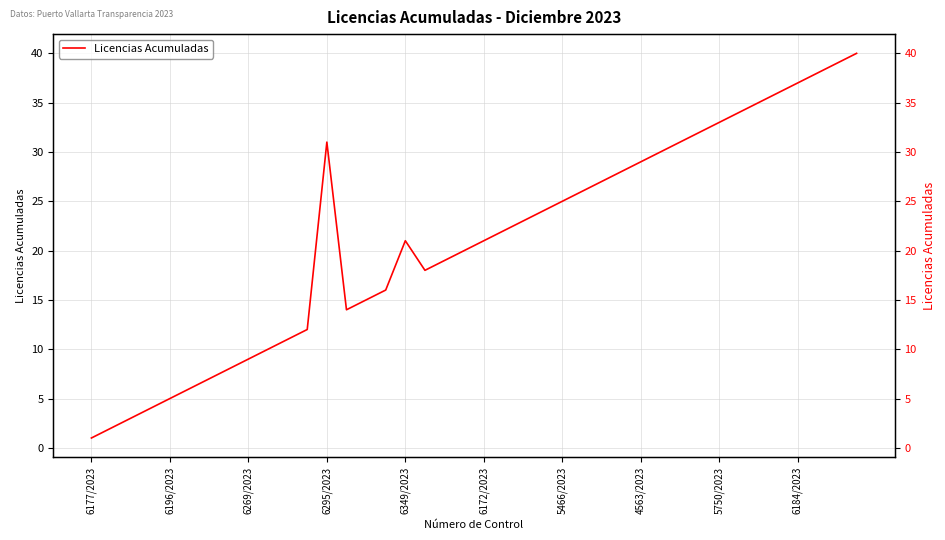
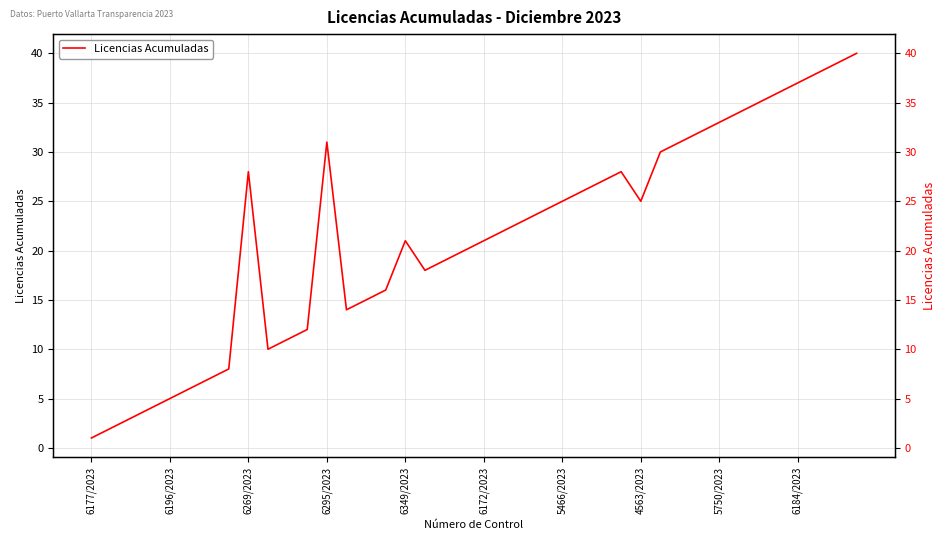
  {
-   "6269/2023": 9,
+   "6269/2023": 28,
    "6295/2023": 31,
    "6349/2023": 21,
    "6172/2023": 21,
    "5466/2023": 25,
-   "4563/2023": 29,
+   "4563/2023": 25,
    "5750/2023": 33
  }
